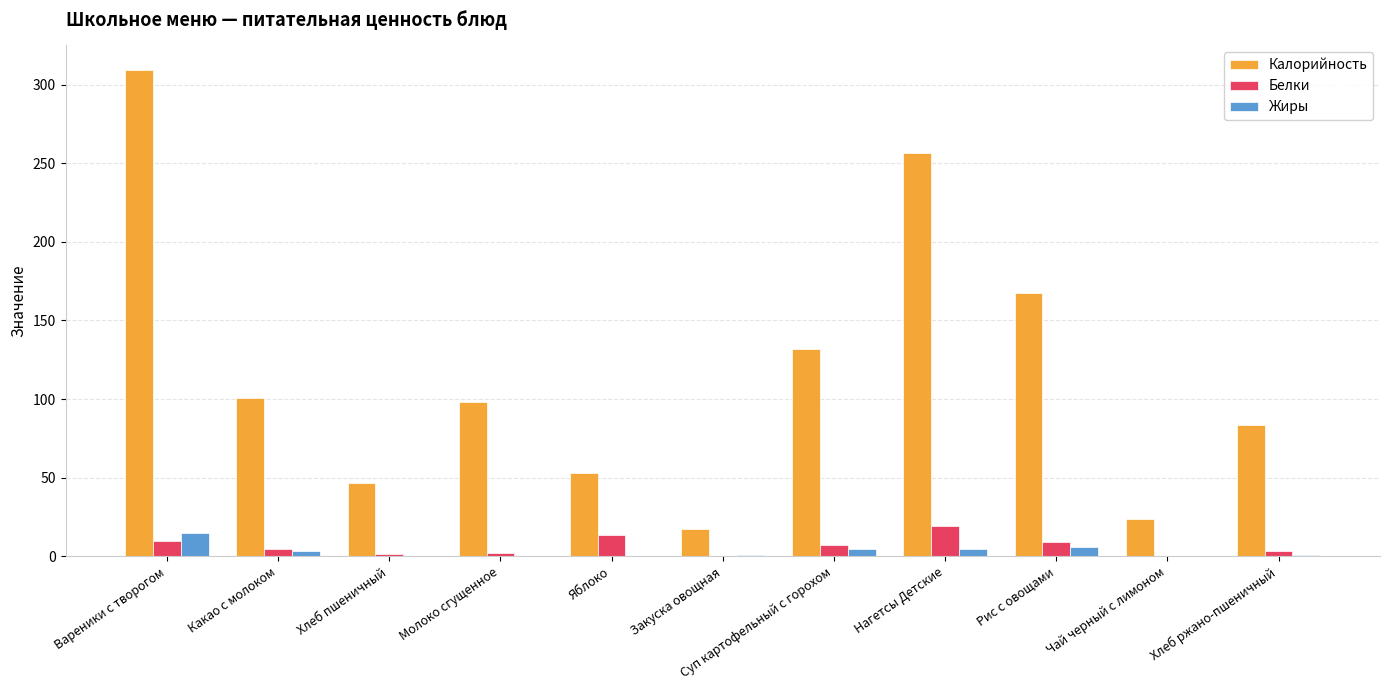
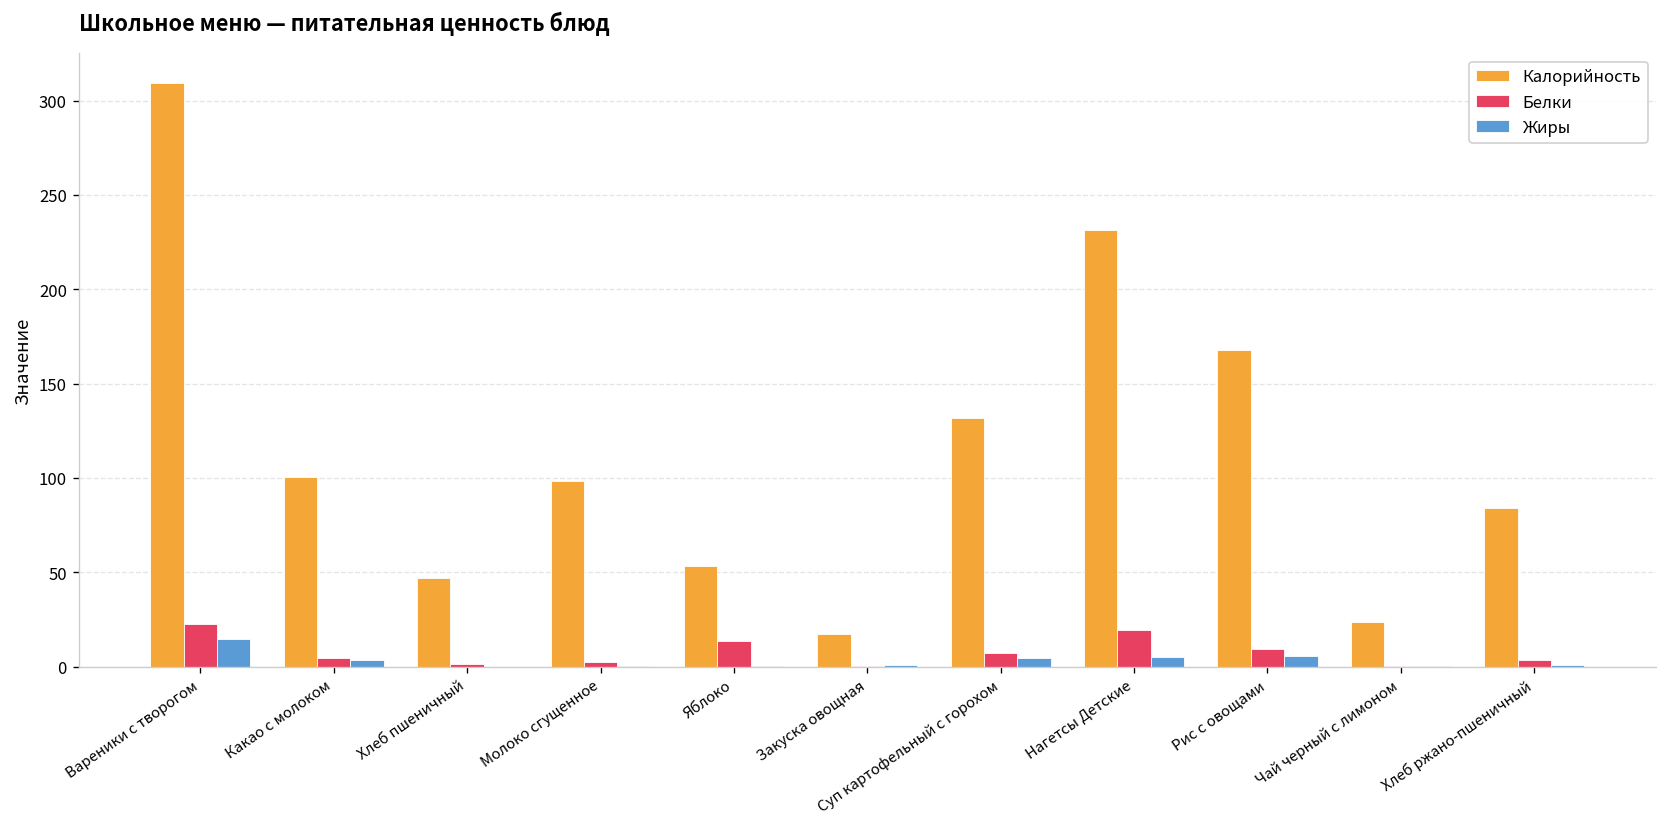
  {
    "Калорийность": {
      "Вареники с творогом": 310,
      "Какао с молоком": 100,
      "Хлеб пшеничный": 47,
      "Молоко сгущенное": 98,
      "Яблоко": 53,
      "Закуска овощная": 17,
      "Суп картофельный с горохом": 132,
-     "Нагетсы Детские": 257,
+     "Нагетсы Детские": 231,
      "Рис с овощами": 168,
      "Чай черный с лимоном": 24,
      "Хлеб ржано-пшеничный": 84
    },
    "Белки": {
-     "Вареники с творогом": 10,
+     "Вареники с творогом": 23,
      "Какао с молоком": 5,
      "Молоко сгущенное": 2,
      "Яблоко": 13,
      "Суп картофельный с горохом": 7,
      "Нагетсы Детские": 19,
      "Рис с овощами": 9,
      "Хлеб ржано-пшеничный": 3
    },
    "Жиры": {
      "Вареники с творогом": 15,
      "Какао с молоком": 4,
      "Хлеб пшеничный": 0,
      "Суп картофельный с горохом": 5,
      "Нагетсы Детские": 5,
      "Рис с овощами": 6
    }
  }
